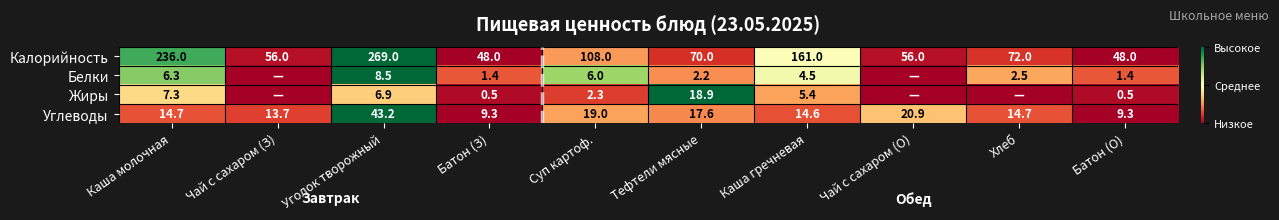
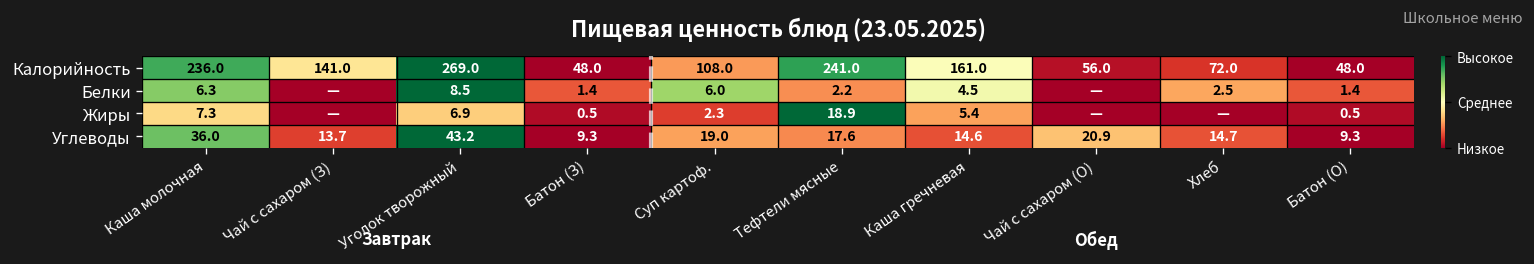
  {
    "Калорийность": {
      "Каша молочная": 236.0,
-     "Чай с сахаром (З)": 56.0,
+     "Чай с сахаром (З)": 141.0,
      "Уголок творожный": 269.0,
      "Батон (З)": 48.0,
      "Суп картоф.": 108.0,
-     "Тефтели мясные": 70.0,
+     "Тефтели мясные": 241.0,
      "Каша гречневая": 161.0,
      "Чай с сахаром (О)": 56.0,
      "Хлеб": 72.0,
      "Батон (О)": 48.0
    },
    "Белки": {
      "Каша молочная": 6.3,
      "Уголок творожный": 8.5,
      "Батон (З)": 1.4,
      "Суп картоф.": 6.0,
      "Тефтели мясные": 2.2,
      "Каша гречневая": 4.5,
      "Хлеб": 2.5,
      "Батон (О)": 1.4
    },
    "Жиры": {
      "Каша молочная": 7.3,
      "Уголок творожный": 6.9,
      "Батон (З)": 0.5,
      "Суп картоф.": 2.3,
      "Тефтели мясные": 18.9,
      "Каша гречневая": 5.4,
      "Батон (О)": 0.5
    },
    "Углеводы": {
-     "Каша молочная": 14.7,
+     "Каша молочная": 36.0,
      "Чай с сахаром (З)": 13.7,
      "Уголок творожный": 43.2,
      "Батон (З)": 9.3,
      "Суп картоф.": 19.0,
      "Тефтели мясные": 17.6,
      "Каша гречневая": 14.6,
      "Чай с сахаром (О)": 20.9,
      "Хлеб": 14.7,
      "Батон (О)": 9.3
    }
  }
